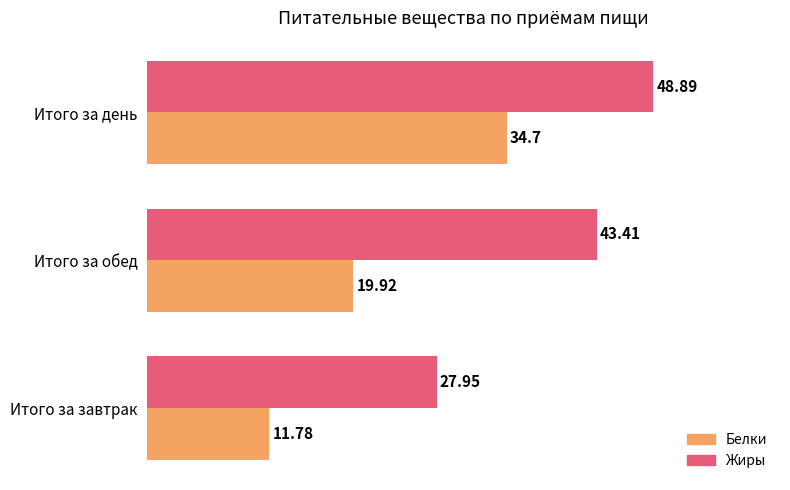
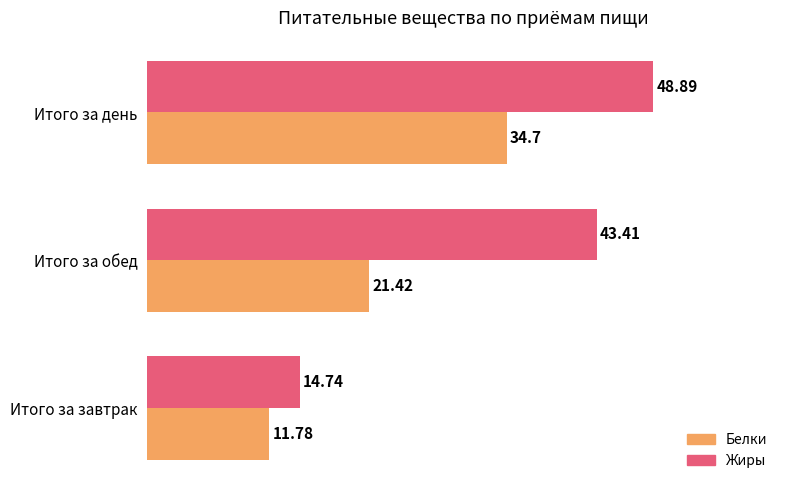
  {
    "Белки": {
      "Итого за день": 34.7,
-     "Итого за обед": 19.92,
+     "Итого за обед": 21.42,
      "Итого за завтрак": 11.78
    },
    "Жиры": {
      "Итого за день": 48.89,
      "Итого за обед": 43.41,
-     "Итого за завтрак": 27.95
+     "Итого за завтрак": 14.74
    }
  }
